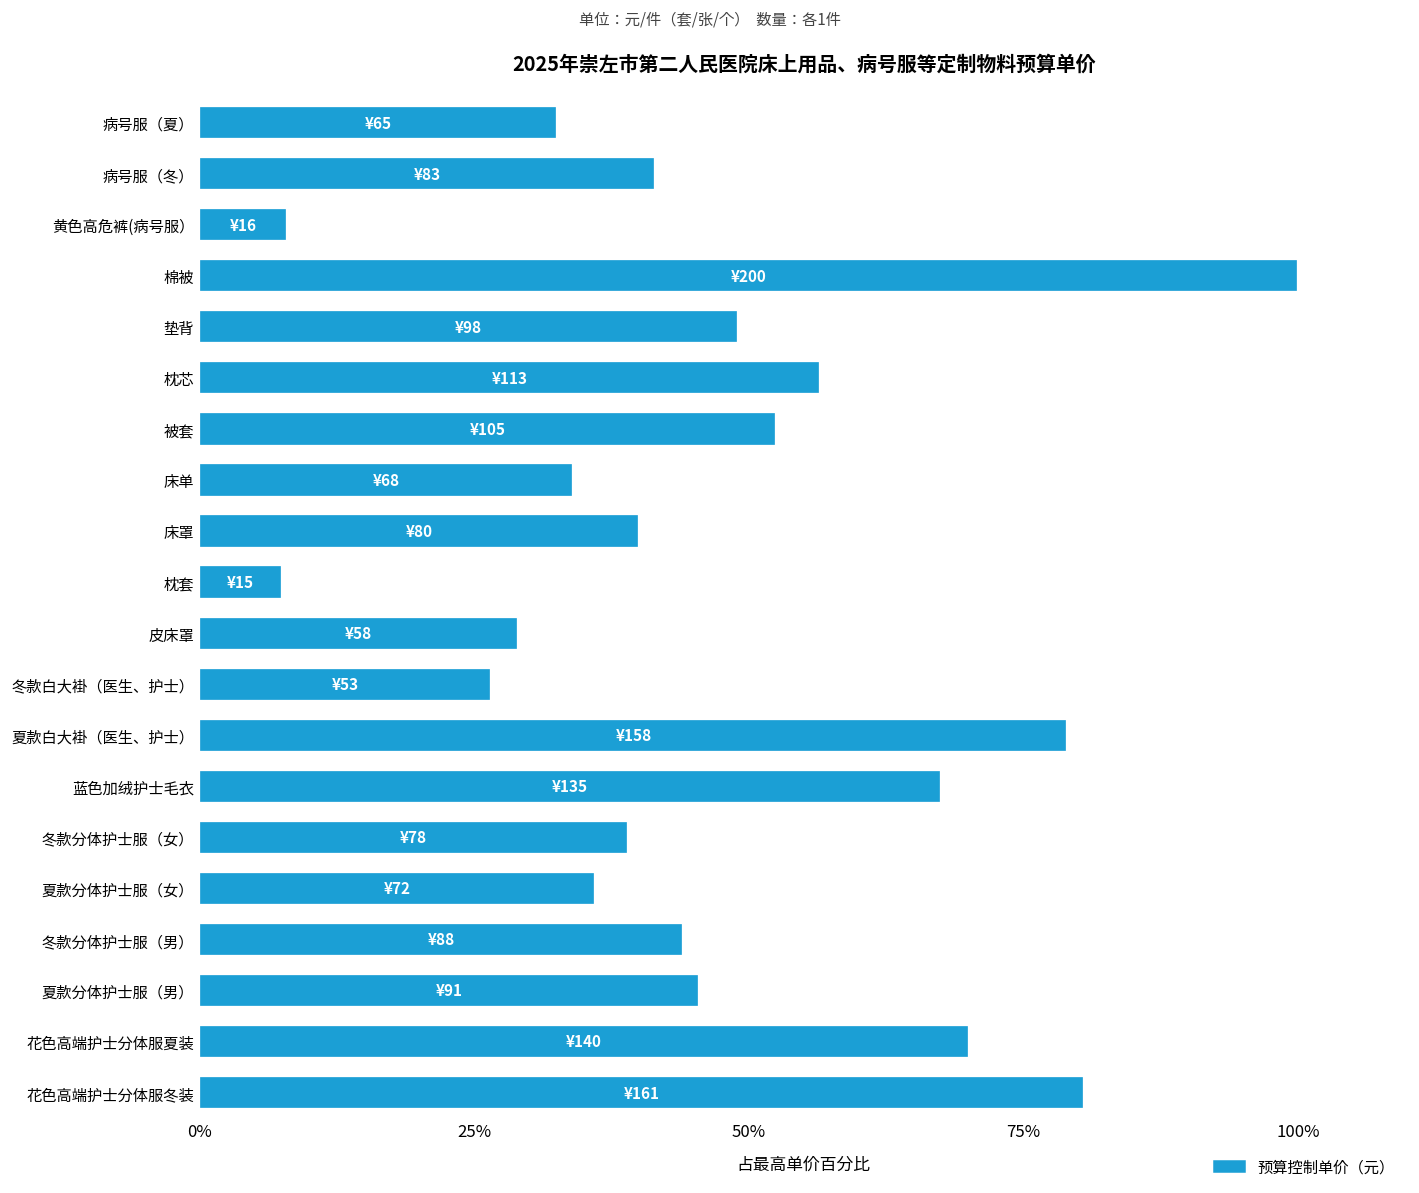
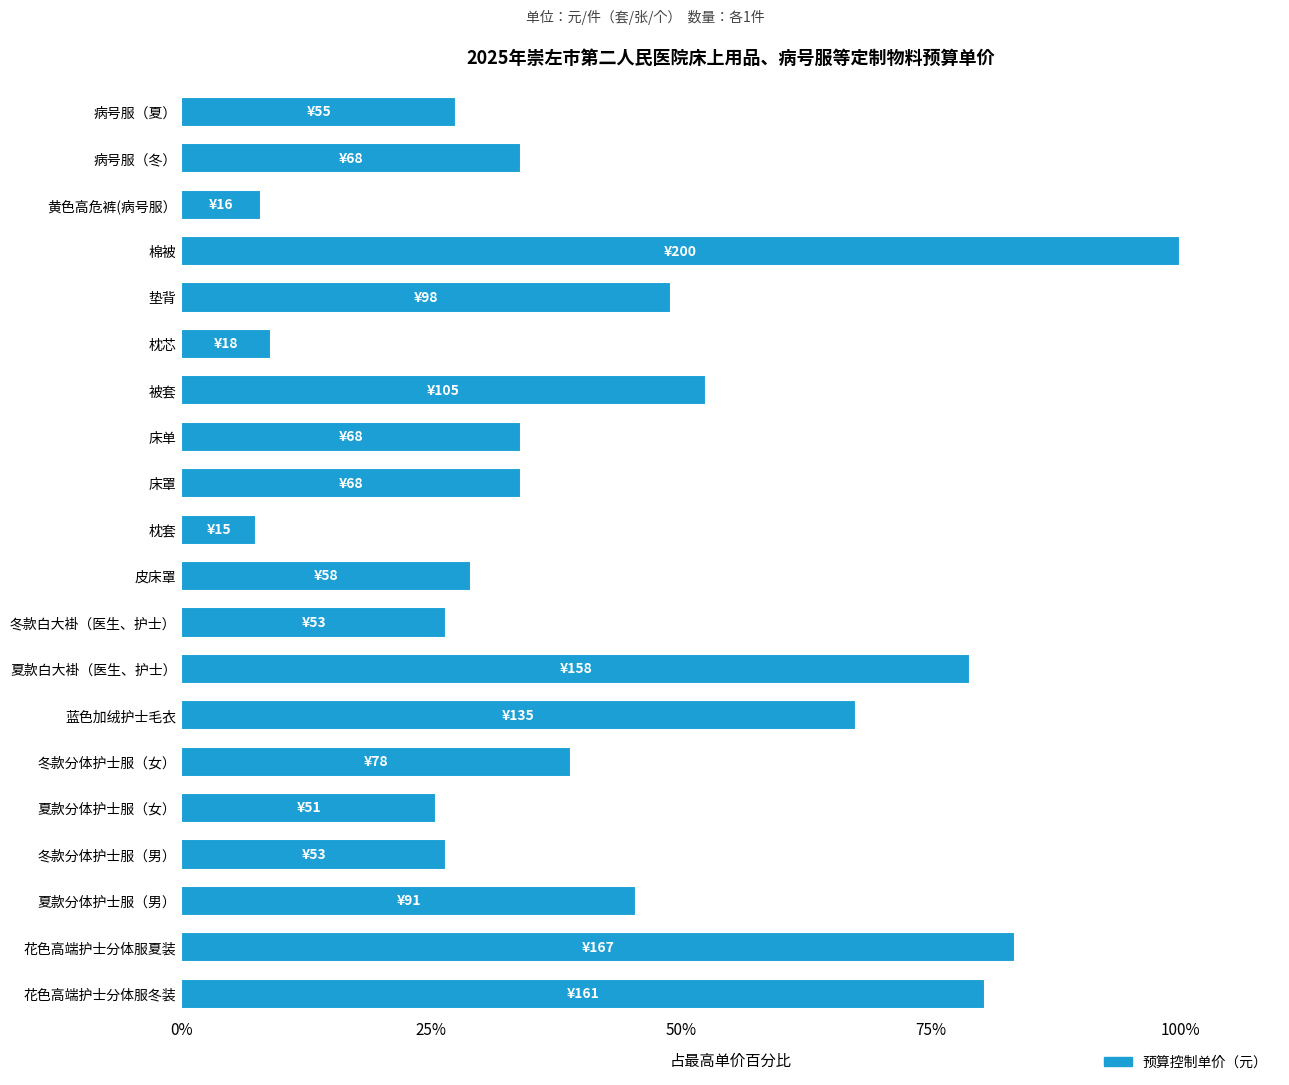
  {
-   "病号服（夏）": "¥65",
-   "病号服（冬）": "¥83",
-   "枕芯": "¥113",
-   "床罩": "¥80",
-   "夏款分体护士服（女）": "¥72",
-   "冬款分体护士服（男）": "¥88",
-   "花色高端护士分体服夏装": "¥140"
+   "病号服（夏）": "¥55",
+   "病号服（冬）": "¥68",
+   "枕芯": "¥18",
+   "床罩": "¥68",
+   "夏款分体护士服（女）": "¥51",
+   "冬款分体护士服（男）": "¥53",
+   "花色高端护士分体服夏装": "¥167"
  }
